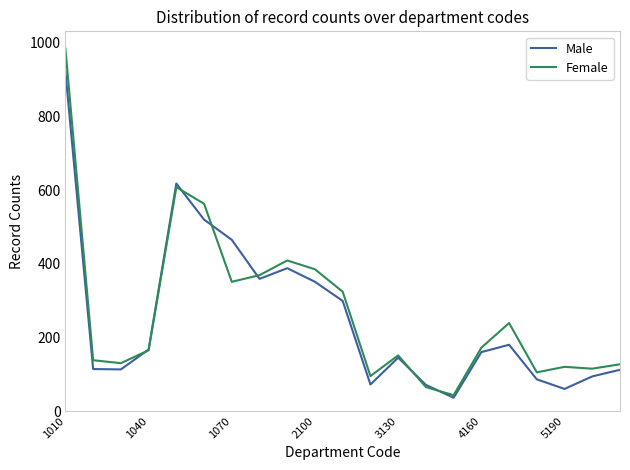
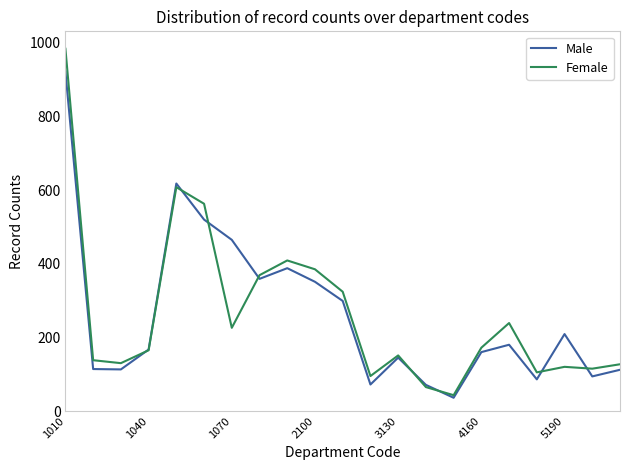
  {
    "Male": {
      "1010": 920,
      "1070": 470,
      "2100": 350,
      "4160": 160,
-     "5190": 60
+     "5190": 210
    },
    "Female": {
      "1010": 980,
-     "1070": 350,
+     "1070": 230,
      "2100": 390,
      "4160": 170,
      "5190": 120
    }
  }
